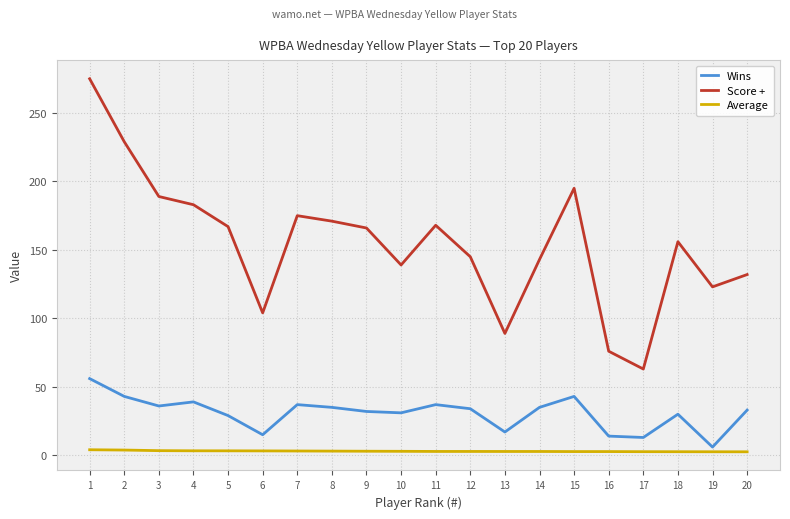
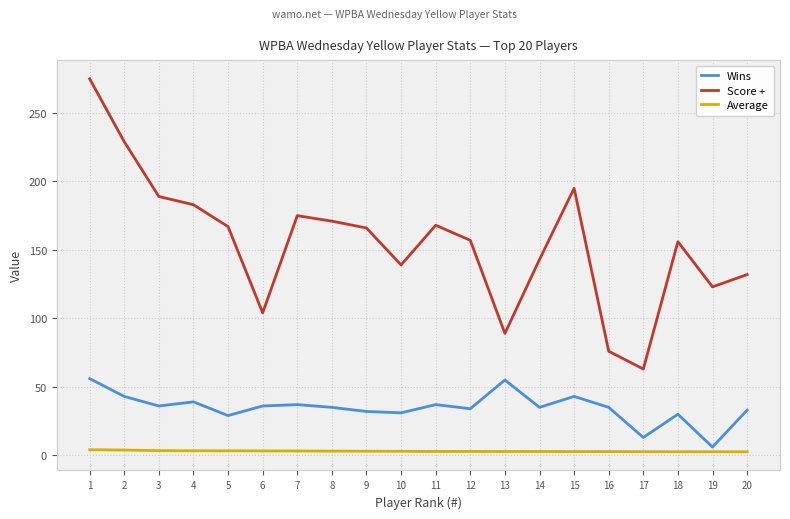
  {
    "Wins": {
      "1": 56,
      "2": 43,
      "3": 36,
      "4": 39,
      "5": 29,
-     "6": 15,
+     "6": 36,
      "7": 37,
      "8": 35,
      "9": 32,
      "10": 31,
      "11": 37,
      "12": 34,
-     "13": 17,
+     "13": 55,
      "14": 35,
      "15": 43,
-     "16": 14,
+     "16": 35,
      "17": 13,
      "18": 30,
      "19": 6,
      "20": 33
    },
    "Score +": {
      "1": 275,
      "2": 229,
      "3": 189,
      "4": 183,
      "5": 167,
      "6": 104,
      "7": 175,
      "8": 171,
      "9": 166,
      "10": 139,
      "11": 168,
-     "12": 145,
+     "12": 157,
      "13": 89,
      "14": 143,
      "15": 195,
      "16": 76,
      "17": 63,
      "18": 156,
      "19": 123,
      "20": 132
    },
    "Average": {
      "1": 4,
      "2": 4,
      "3": 3,
      "4": 3,
      "5": 3,
      "6": 3,
      "7": 3,
      "8": 3,
      "9": 3,
      "10": 3,
      "11": 3,
      "12": 3,
      "13": 3,
      "14": 3,
      "15": 3,
      "16": 3,
      "17": 3,
      "18": 3,
      "19": 3,
      "20": 3
    }
  }
